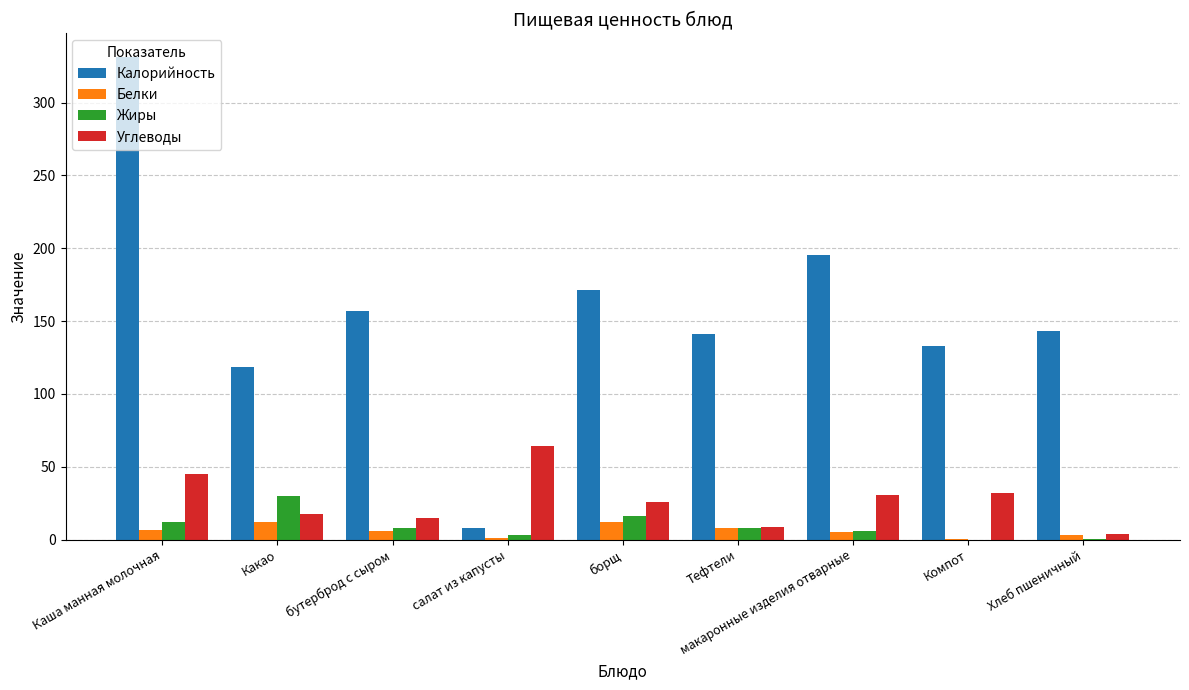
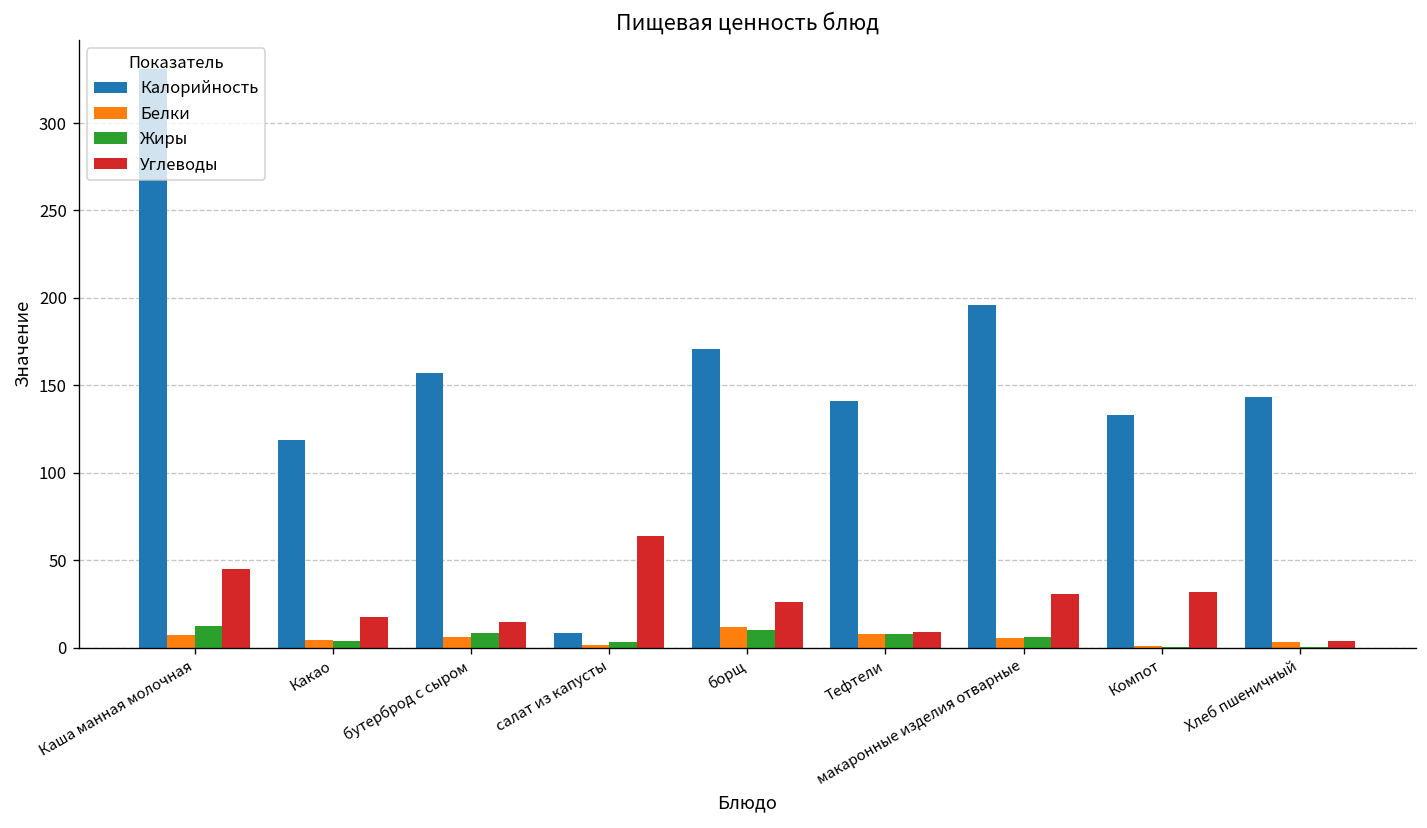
  {
    "Калорийность": {
      "Какао": 119,
      "бутерброд с сыром": 157,
      "салат из капусты": 8,
      "борщ": 171,
      "Тефтели": 141,
      "макаронные изделия отварные": 196,
      "Компот": 133,
      "Хлеб пшеничный": 143
    },
    "Белки": {
      "Каша манная молочная": 7,
-     "Какао": 12,
+     "Какао": 4,
      "бутерброд с сыром": 6,
      "борщ": 12,
      "Тефтели": 8,
      "макаронные изделия отварные": 5,
      "Хлеб пшеничный": 3
    },
    "Жиры": {
      "Каша манная молочная": 12,
-     "Какао": 30,
+     "Какао": 4,
      "бутерброд с сыром": 8,
      "салат из капусты": 3,
-     "борщ": 16,
+     "борщ": 10,
      "Тефтели": 8,
      "макаронные изделия отварные": 6
    },
    "Углеводы": {
      "Каша манная молочная": 45,
      "Какао": 18,
      "бутерброд с сыром": 15,
      "салат из капусты": 64,
      "борщ": 26,
      "Тефтели": 9,
      "макаронные изделия отварные": 30,
      "Компот": 32,
      "Хлеб пшеничный": 4
    }
  }
